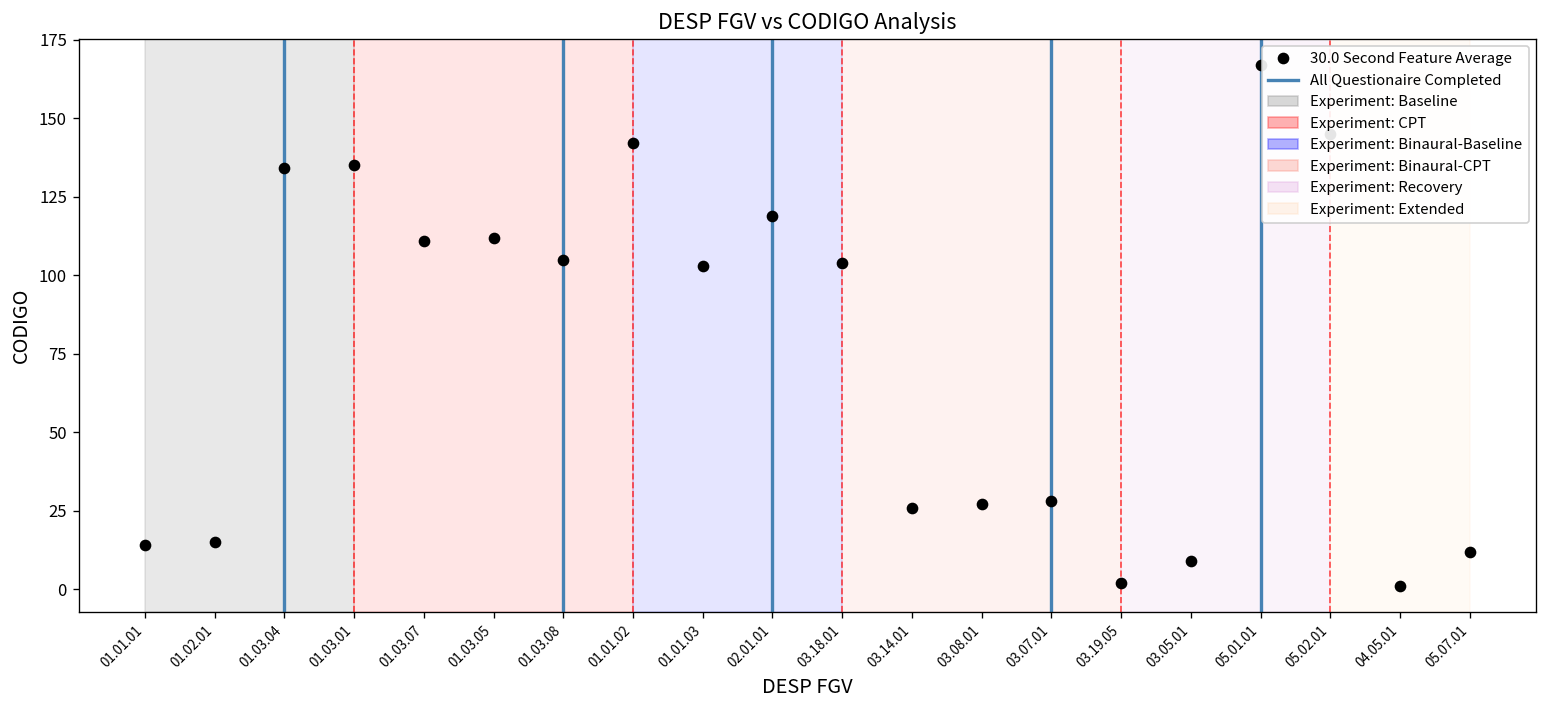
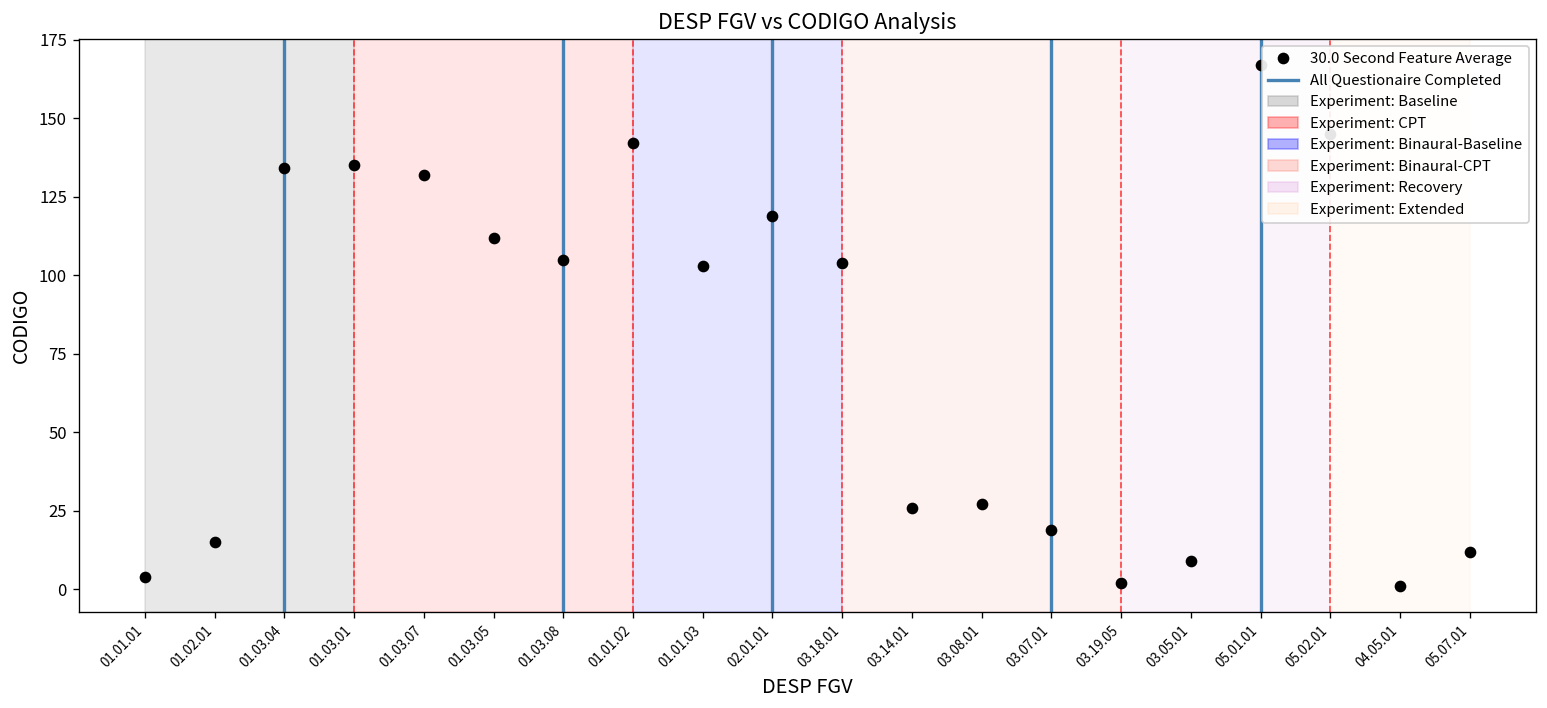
  {
-   "01.01.01": 14,
+   "01.01.01": 4,
    "01.02.01": 15,
    "01.03.04": 134,
    "01.03.01": 135,
-   "01.03.07": 111,
+   "01.03.07": 132,
    "01.03.05": 112,
    "01.03.08": 105,
    "01.01.02": 142,
    "01.01.03": 103,
    "02.01.01": 119,
    "03.18.01": 104,
    "03.14.01": 26,
    "03.08.01": 27,
-   "03.07.01": 28,
+   "03.07.01": 19,
    "03.19.05": 2,
    "03.05.01": 9,
    "05.01.01": 167,
    "04.05.01": 1,
    "05.07.01": 12
  }
